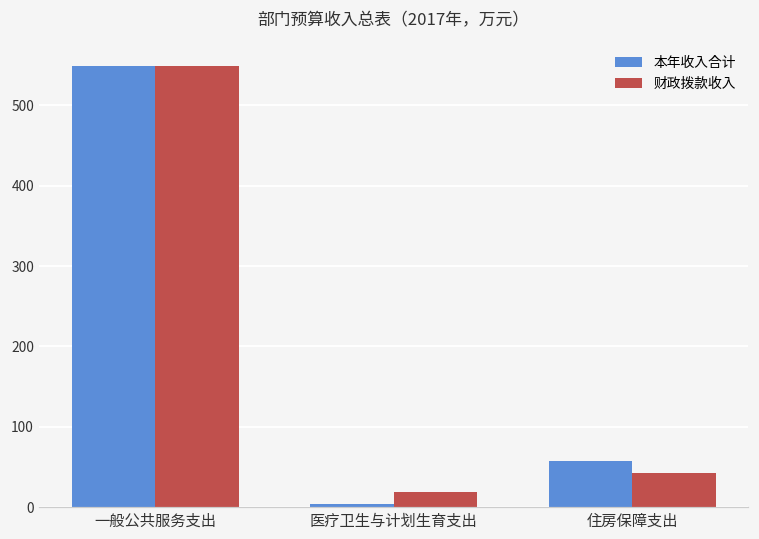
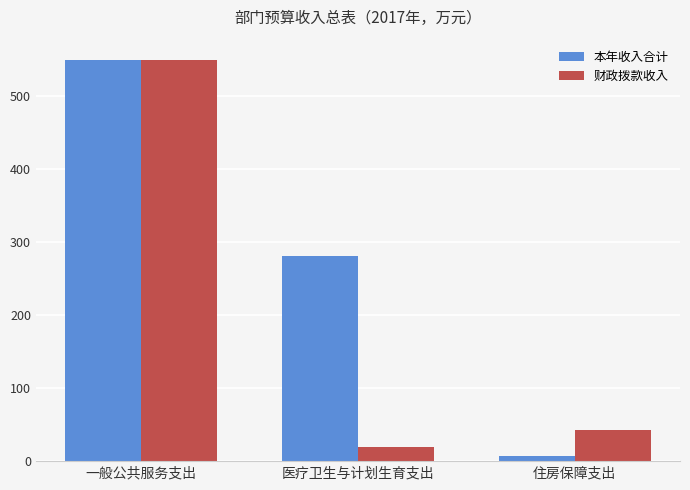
  {
    "本年收入合计": {
      "一般公共服务支出": 550,
-     "医疗卫生与计划生育支出": 0,
-     "住房保障支出": 60
+     "医疗卫生与计划生育支出": 280,
+     "住房保障支出": 10
    },
    "财政拨款收入": {
      "一般公共服务支出": 550,
      "医疗卫生与计划生育支出": 20,
      "住房保障支出": 40
    }
  }
